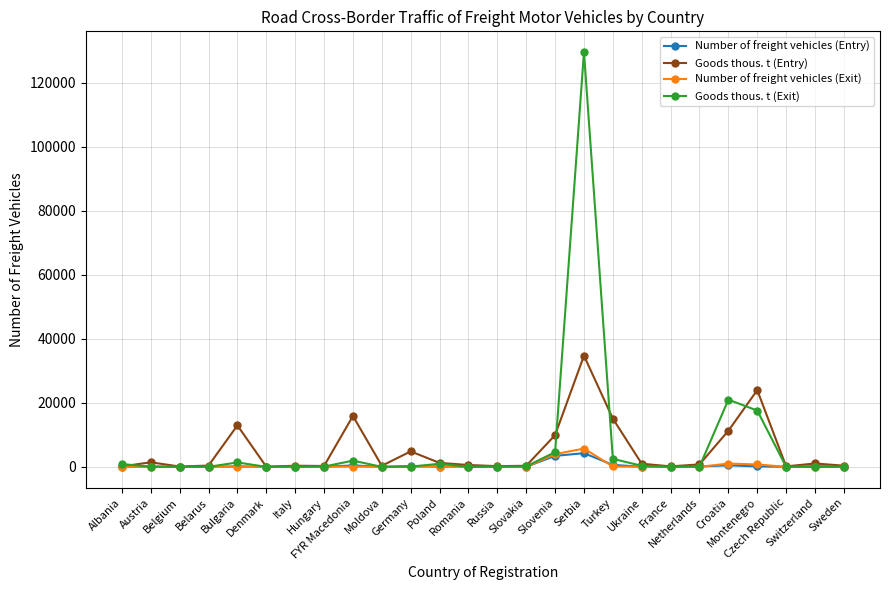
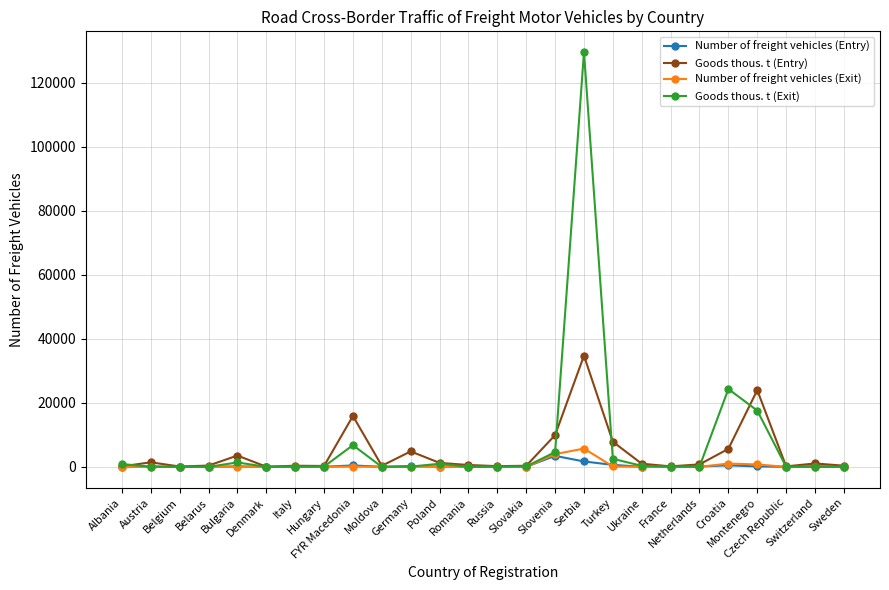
  {
    "Number of freight vehicles (Entry)": {
-     "Serbia": 4000
+     "Serbia": 2000
    },
    "Goods thous. t (Entry)": {
      "Austria": 1000,
-     "Bulgaria": 13000,
+     "Bulgaria": 4000,
      "FYR Macedonia": 16000,
      "Germany": 5000,
      "Slovenia": 10000,
      "Serbia": 35000,
-     "Turkey": 15000,
-     "Croatia": 11000,
+     "Turkey": 8000,
+     "Croatia": 6000,
      "Montenegro": 24000,
      "Switzerland": 1000
    },
    "Number of freight vehicles (Exit)": {
      "Serbia": 6000
    },
    "Goods thous. t (Exit)": {
      "Bulgaria": 1000,
-     "FYR Macedonia": 2000,
+     "FYR Macedonia": 7000,
      "Serbia": 130000,
      "Turkey": 3000,
-     "Croatia": 21000,
+     "Croatia": 24000,
      "Montenegro": 18000
    }
  }
